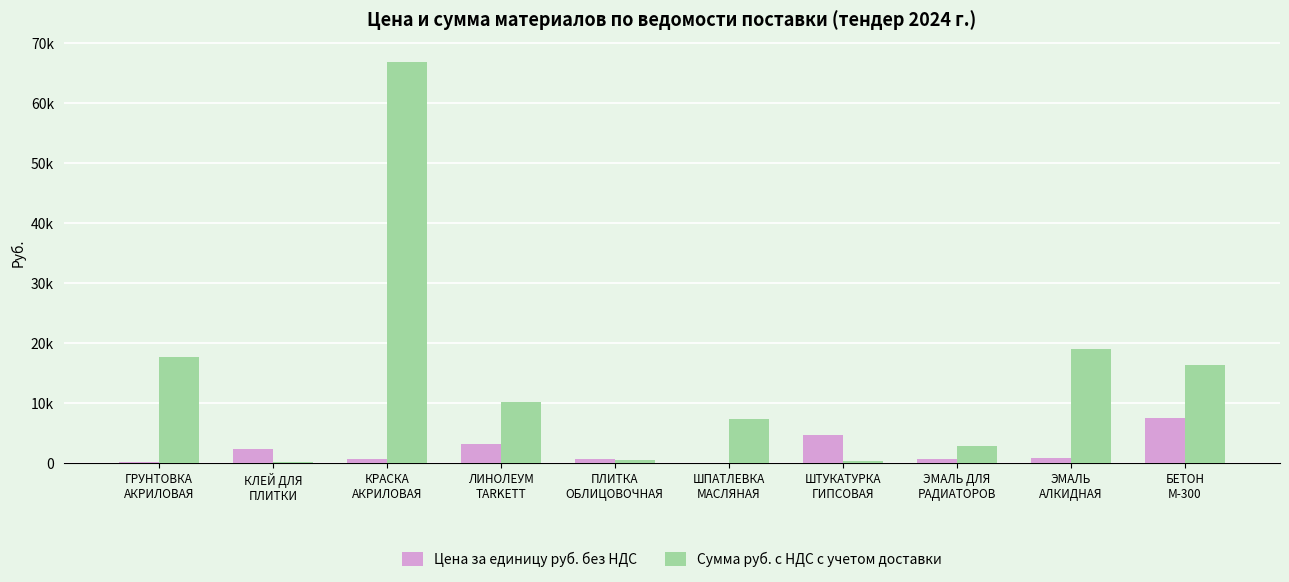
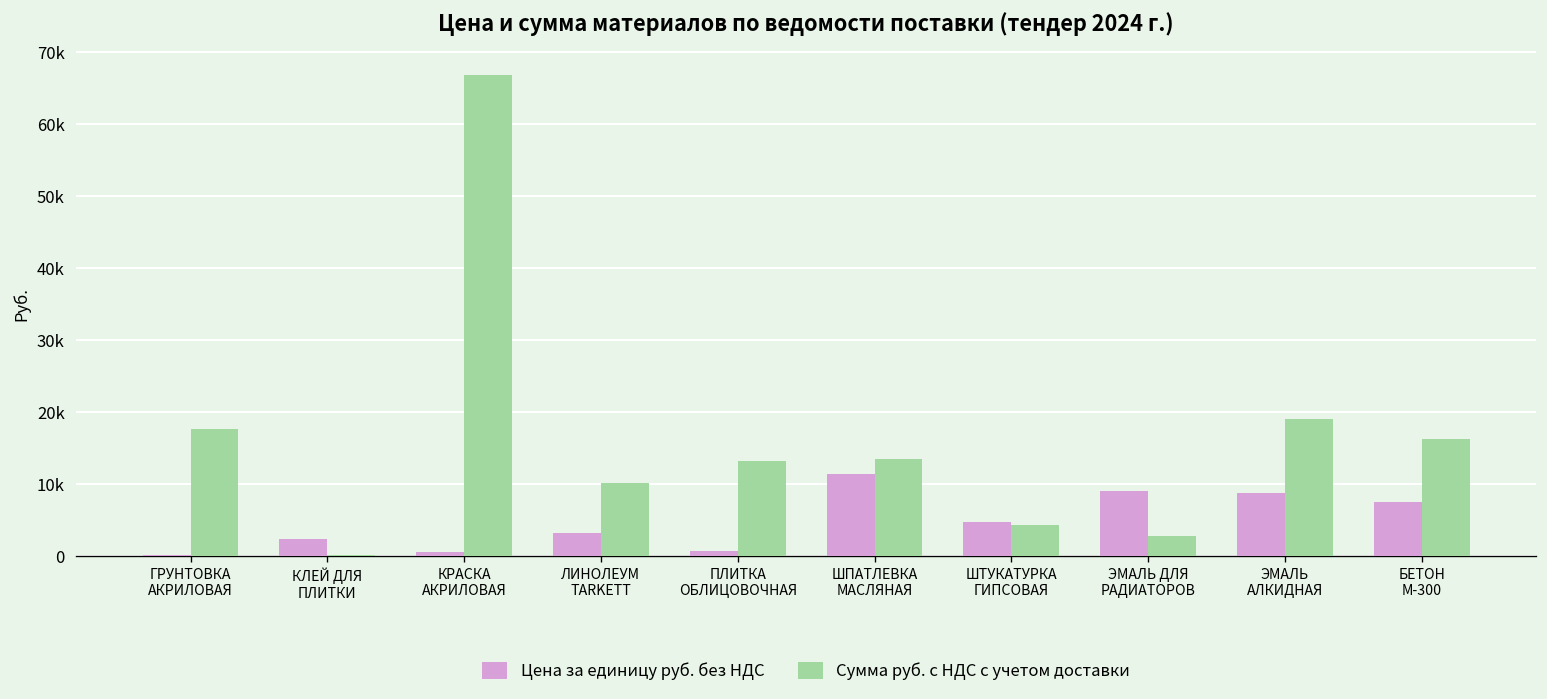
  {
    "Цена за единицу руб. без НДС": {
      "КЛЕЙ ДЛЯ ПЛИТКИ": 2000,
      "КРАСКА АКРИЛОВАЯ": 1000,
      "ЛИНОЛЕУМ TARKETT": 3000,
      "ПЛИТКА ОБЛИЦОВОЧНАЯ": 1000,
-     "ШПАТЛЕВКА МАСЛЯНАЯ": 0,
+     "ШПАТЛЕВКА МАСЛЯНАЯ": 11000,
      "ШТУКАТУРКА ГИПСОВАЯ": 5000,
-     "ЭМАЛЬ ДЛЯ РАДИАТОРОВ": 1000,
-     "ЭМАЛЬ АЛКИДНАЯ": 1000,
+     "ЭМАЛЬ ДЛЯ РАДИАТОРОВ": 9000,
+     "ЭМАЛЬ АЛКИДНАЯ": 9000,
      "БЕТОН М-300": 8000
    },
    "Сумма руб. с НДС с учетом доставки": {
      "ГРУНТОВКА АКРИЛОВАЯ": 18000,
      "КРАСКА АКРИЛОВАЯ": 67000,
      "ЛИНОЛЕУМ TARKETT": 10000,
-     "ПЛИТКА ОБЛИЦОВОЧНАЯ": 1000,
-     "ШПАТЛЕВКА МАСЛЯНАЯ": 7000,
-     "ШТУКАТУРКА ГИПСОВАЯ": 0,
+     "ПЛИТКА ОБЛИЦОВОЧНАЯ": 13000,
+     "ШПАТЛЕВКА МАСЛЯНАЯ": 13000,
+     "ШТУКАТУРКА ГИПСОВАЯ": 4000,
      "ЭМАЛЬ ДЛЯ РАДИАТОРОВ": 3000,
      "ЭМАЛЬ АЛКИДНАЯ": 19000,
      "БЕТОН М-300": 16000
    }
  }
